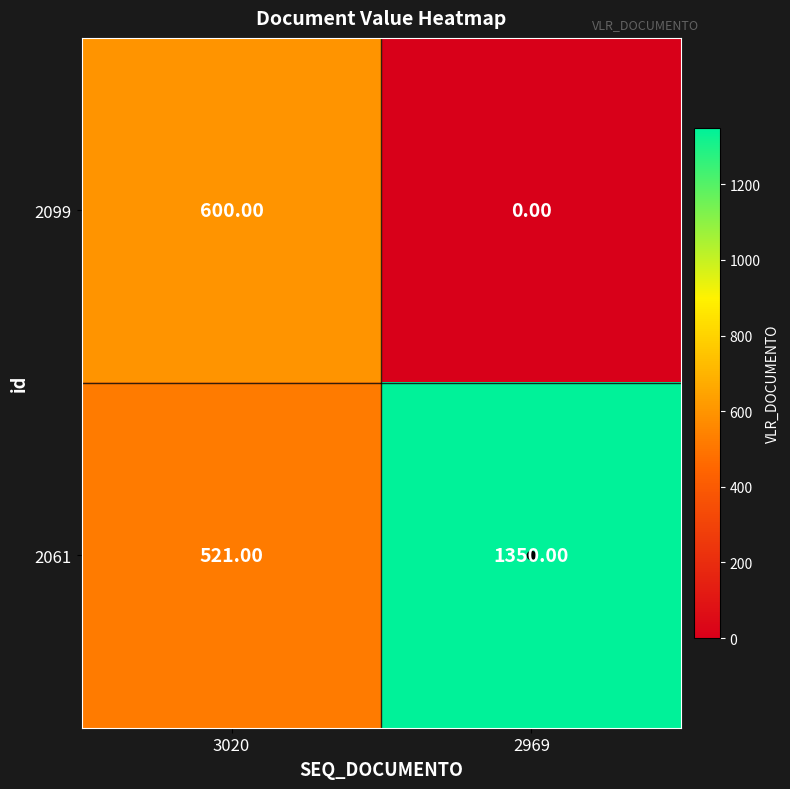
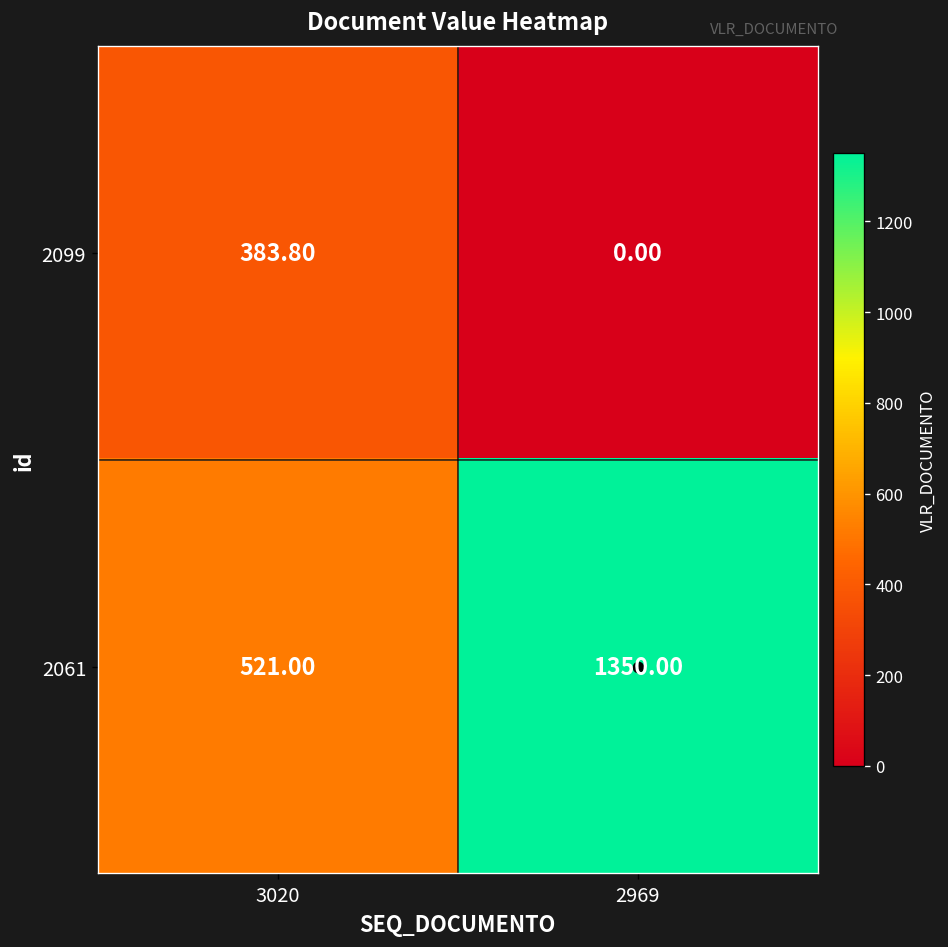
  {
    "2099": {
-     "3020": 600.00,
+     "3020": 383.80,
      "2969": 0.00
    },
    "2061": {
      "3020": 521.00
    }
  }
